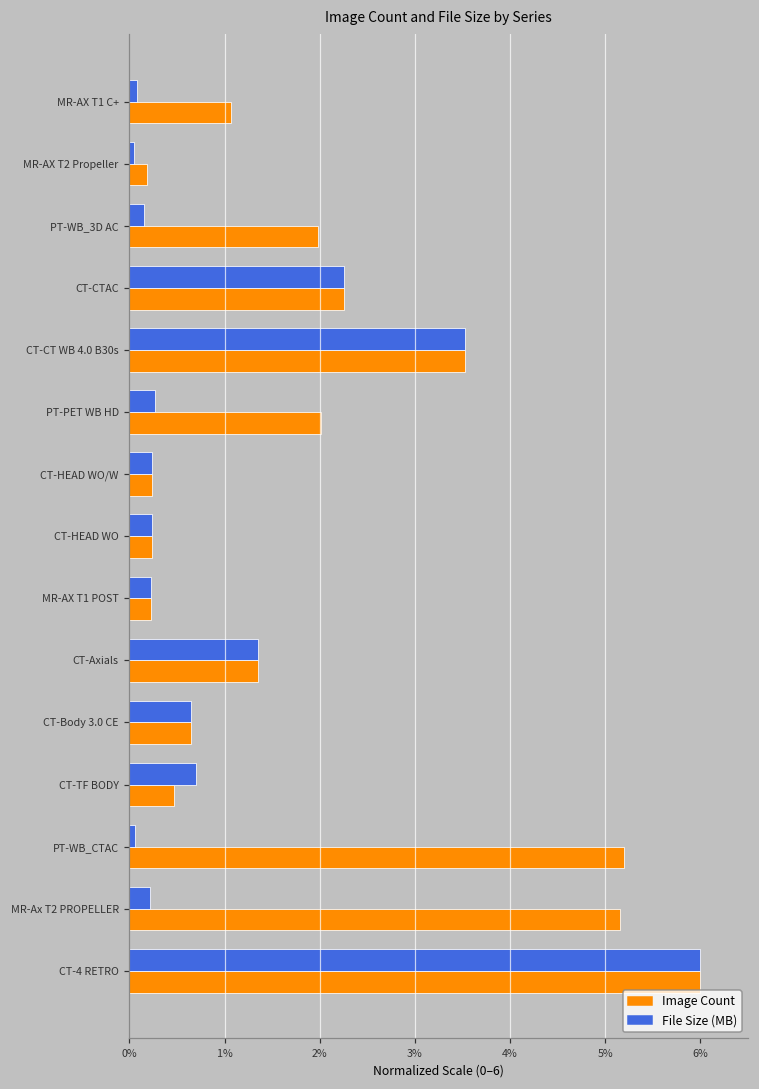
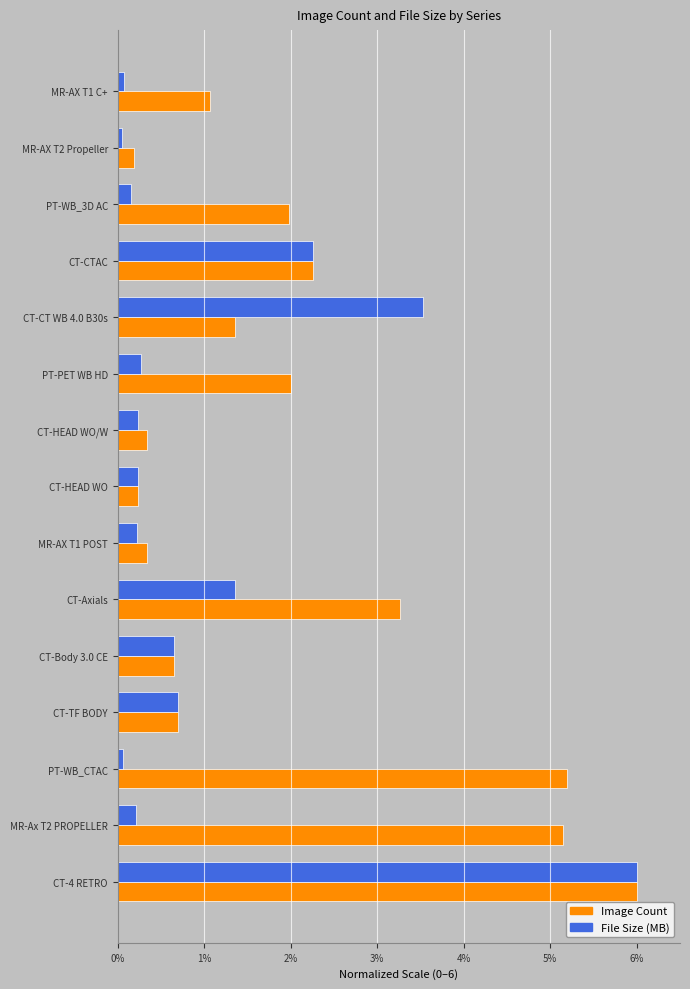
  {
    "Image Count": {
      "MR-AX T1 C+": "1.1%",
      "MR-AX T2 Propeller": "0.2%",
      "PT-WB_3D AC": "2.0%",
      "CT-CTAC": "2.3%",
-     "CT-CT WB 4.0 B30s": "3.5%",
+     "CT-CT WB 4.0 B30s": "1.4%",
      "PT-PET WB HD": "2.0%",
-     "CT-HEAD WO/W": "0.2%",
+     "CT-HEAD WO/W": "0.3%",
      "CT-HEAD WO": "0.2%",
-     "MR-AX T1 POST": "0.2%",
-     "CT-Axials": "1.4%",
+     "MR-AX T1 POST": "0.3%",
+     "CT-Axials": "3.3%",
      "CT-Body 3.0 CE": "0.7%",
-     "CT-TF BODY": "0.5%",
+     "CT-TF BODY": "0.7%",
      "PT-WB_CTAC": "5.2%",
      "MR-Ax T2 PROPELLER": "5.2%",
      "CT-4 RETRO": "6.0%"
    },
    "File Size (MB)": {
      "MR-AX T1 C+": "0.1%",
      "MR-AX T2 Propeller": "0.0%",
      "PT-WB_3D AC": "0.2%",
      "CT-CTAC": "2.3%",
      "CT-CT WB 4.0 B30s": "3.5%",
      "PT-PET WB HD": "0.3%",
      "CT-HEAD WO/W": "0.2%",
      "CT-HEAD WO": "0.2%",
      "MR-AX T1 POST": "0.2%",
      "CT-Axials": "1.4%",
      "CT-Body 3.0 CE": "0.7%",
      "CT-TF BODY": "0.7%",
      "PT-WB_CTAC": "0.1%",
      "MR-Ax T2 PROPELLER": "0.2%",
      "CT-4 RETRO": "6.0%"
    }
  }
